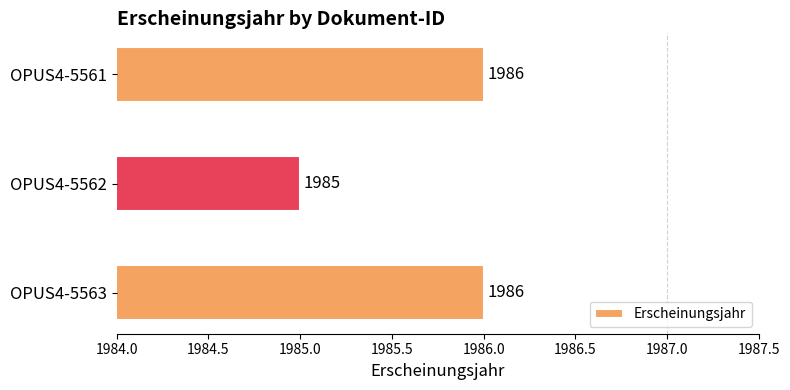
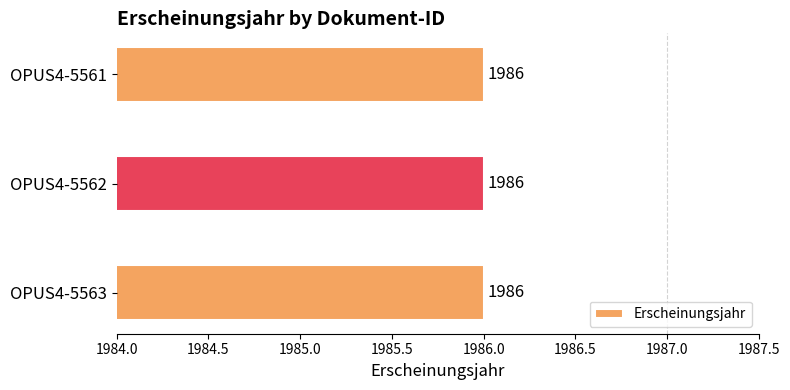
  {
    "OPUS4-5561": 1986,
-   "OPUS4-5562": 1985,
+   "OPUS4-5562": 1986,
    "OPUS4-5563": 1986
  }
